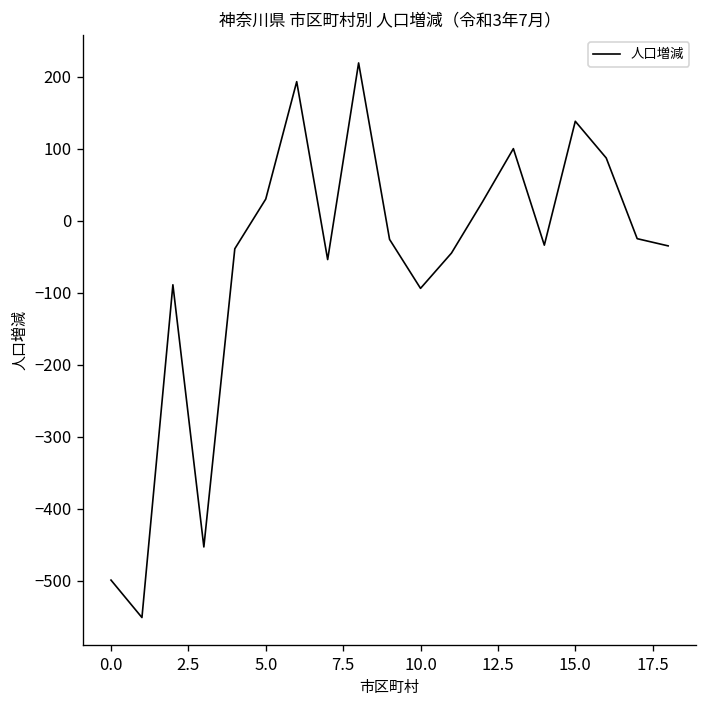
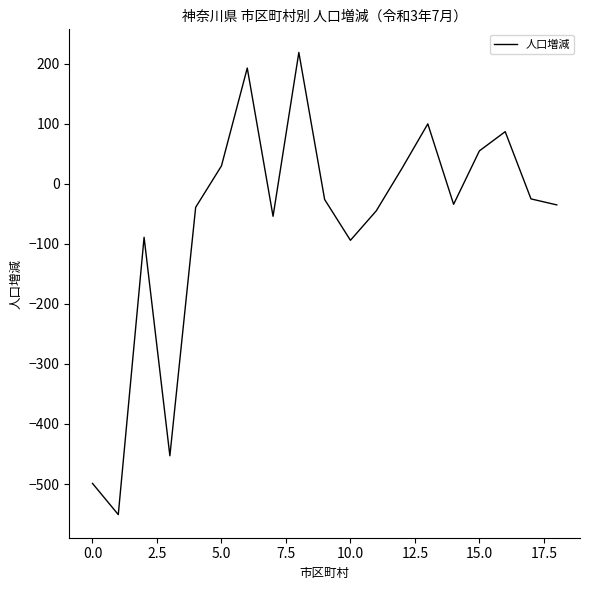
  {
    "0.0": -500,
    "5.0": 30,
    "10.0": -90,
-   "15.0": 140
+   "15.0": 60
  }
